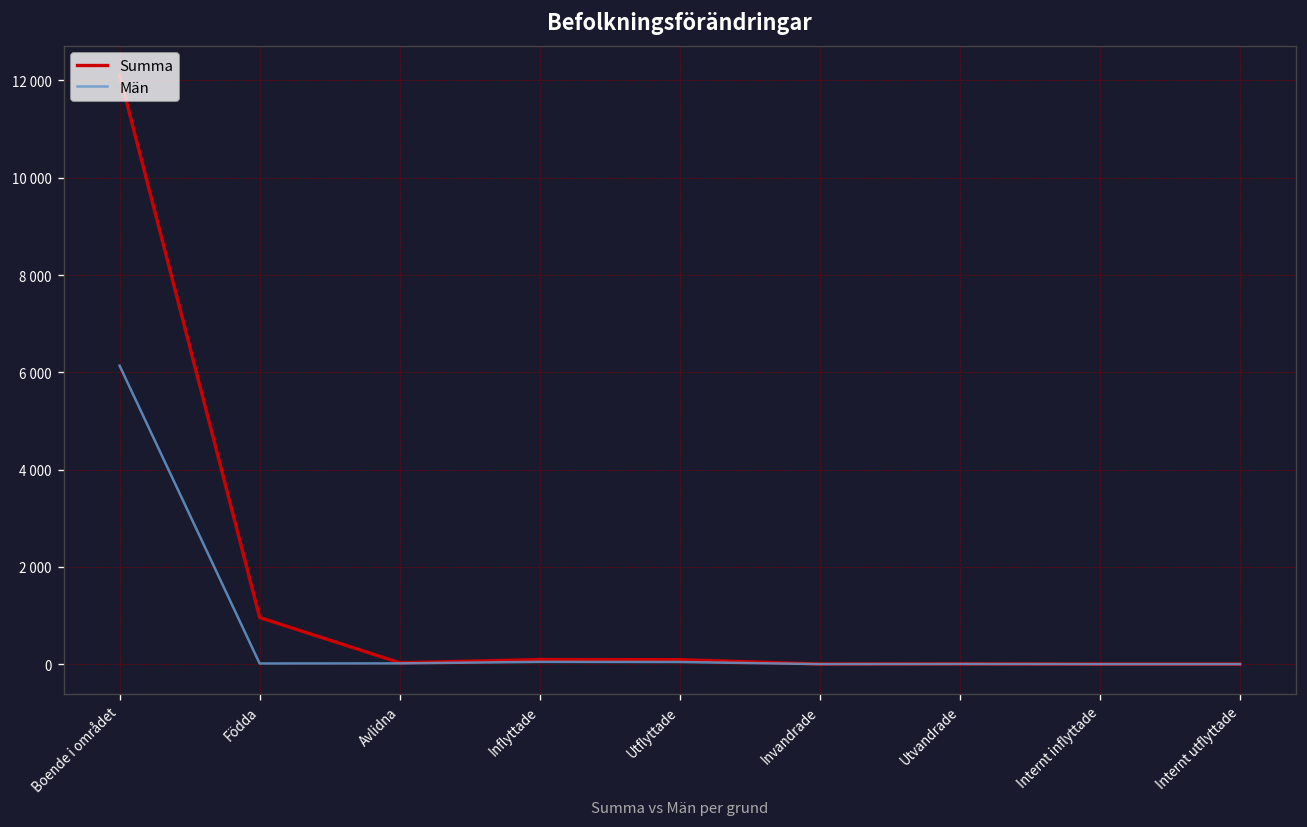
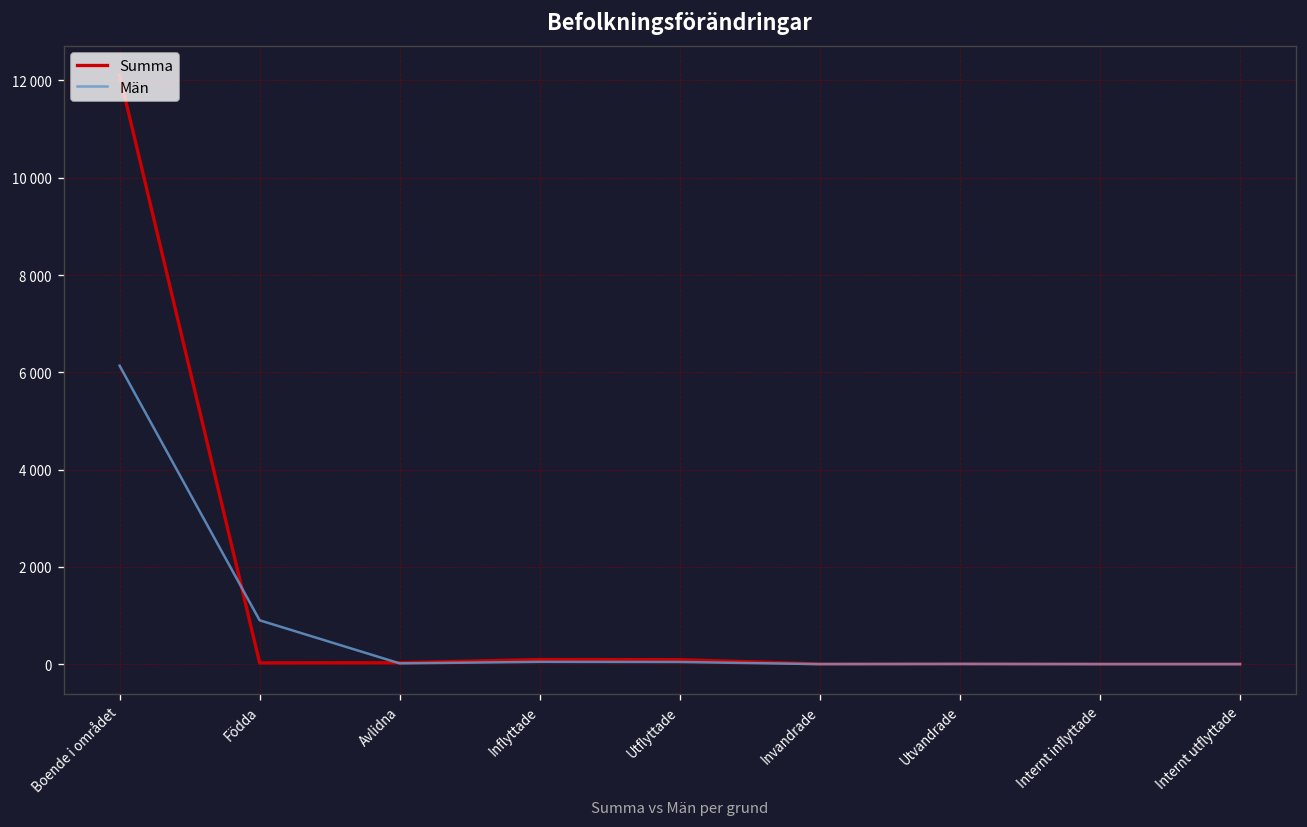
  {
    "Summa": {
-     "Födda": 1000
+     "Födda": 0
    },
    "Män": {
      "Boende i området": 6100,
-     "Födda": 0
+     "Födda": 900
    }
  }
